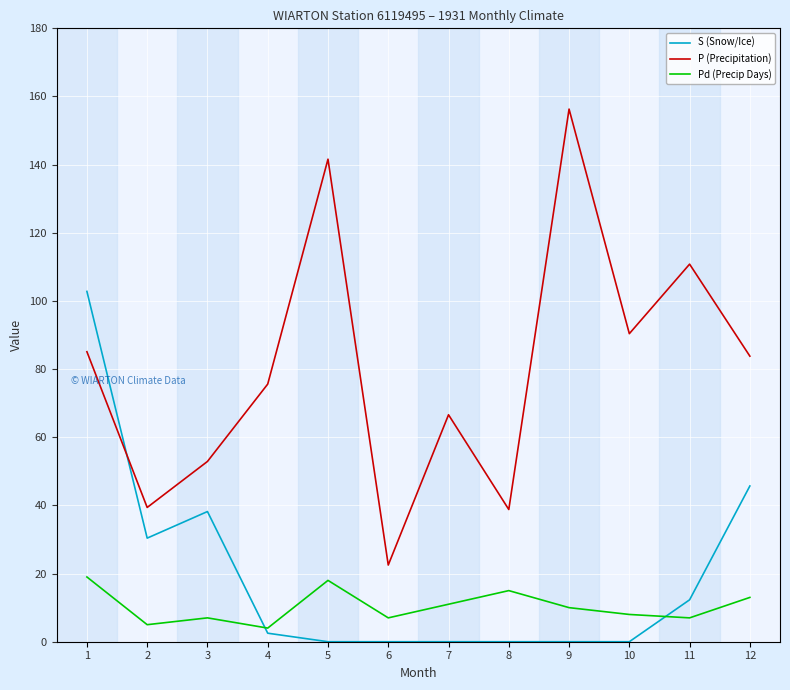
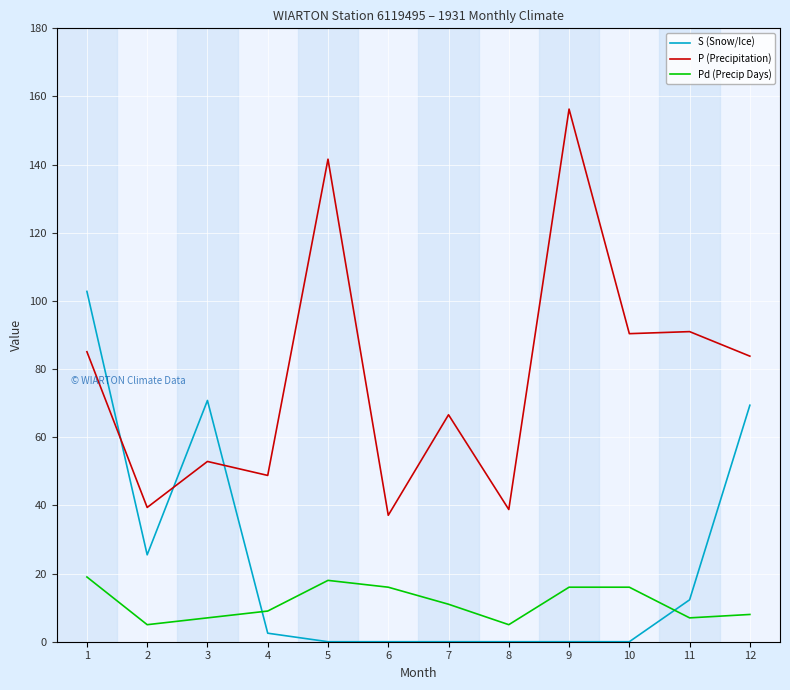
  {
    "S (Snow/Ice)": {
      "1": 103,
-     "2": 30,
-     "3": 38,
+     "2": 26,
+     "3": 71,
      "4": 3,
      "5": 0,
      "6": 0,
      "7": 0,
      "8": 0,
      "9": 0,
      "10": 0,
      "11": 12,
-     "12": 46
+     "12": 69
    },
    "P (Precipitation)": {
      "1": 85,
      "2": 39,
      "3": 53,
-     "4": 76,
+     "4": 49,
      "5": 142,
-     "6": 23,
+     "6": 37,
      "7": 67,
      "8": 39,
      "9": 156,
      "10": 90,
-     "11": 111,
+     "11": 91,
      "12": 84
    },
    "Pd (Precip Days)": {
      "1": 19,
      "2": 5,
      "3": 7,
-     "4": 4,
+     "4": 9,
      "5": 18,
-     "6": 7,
+     "6": 16,
      "7": 11,
-     "8": 15,
-     "9": 10,
-     "10": 8,
+     "8": 5,
+     "9": 16,
+     "10": 16,
      "11": 7,
-     "12": 13
+     "12": 8
    }
  }
